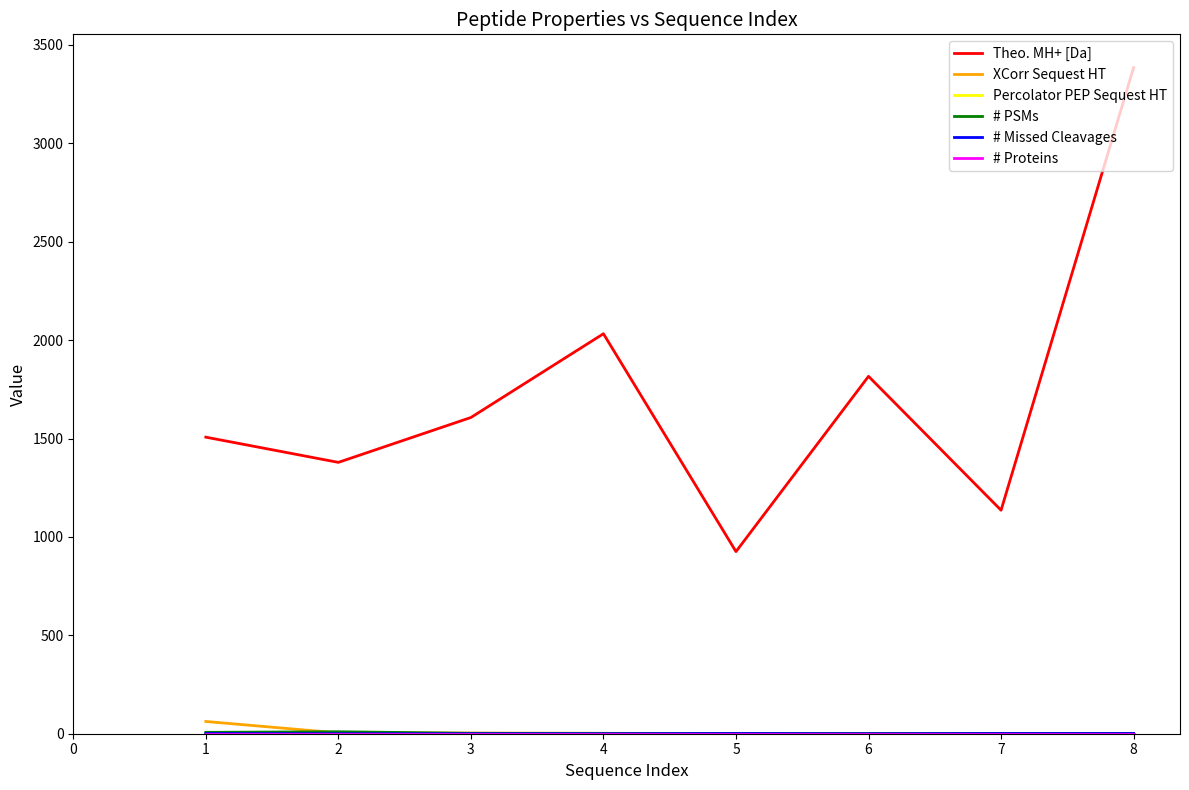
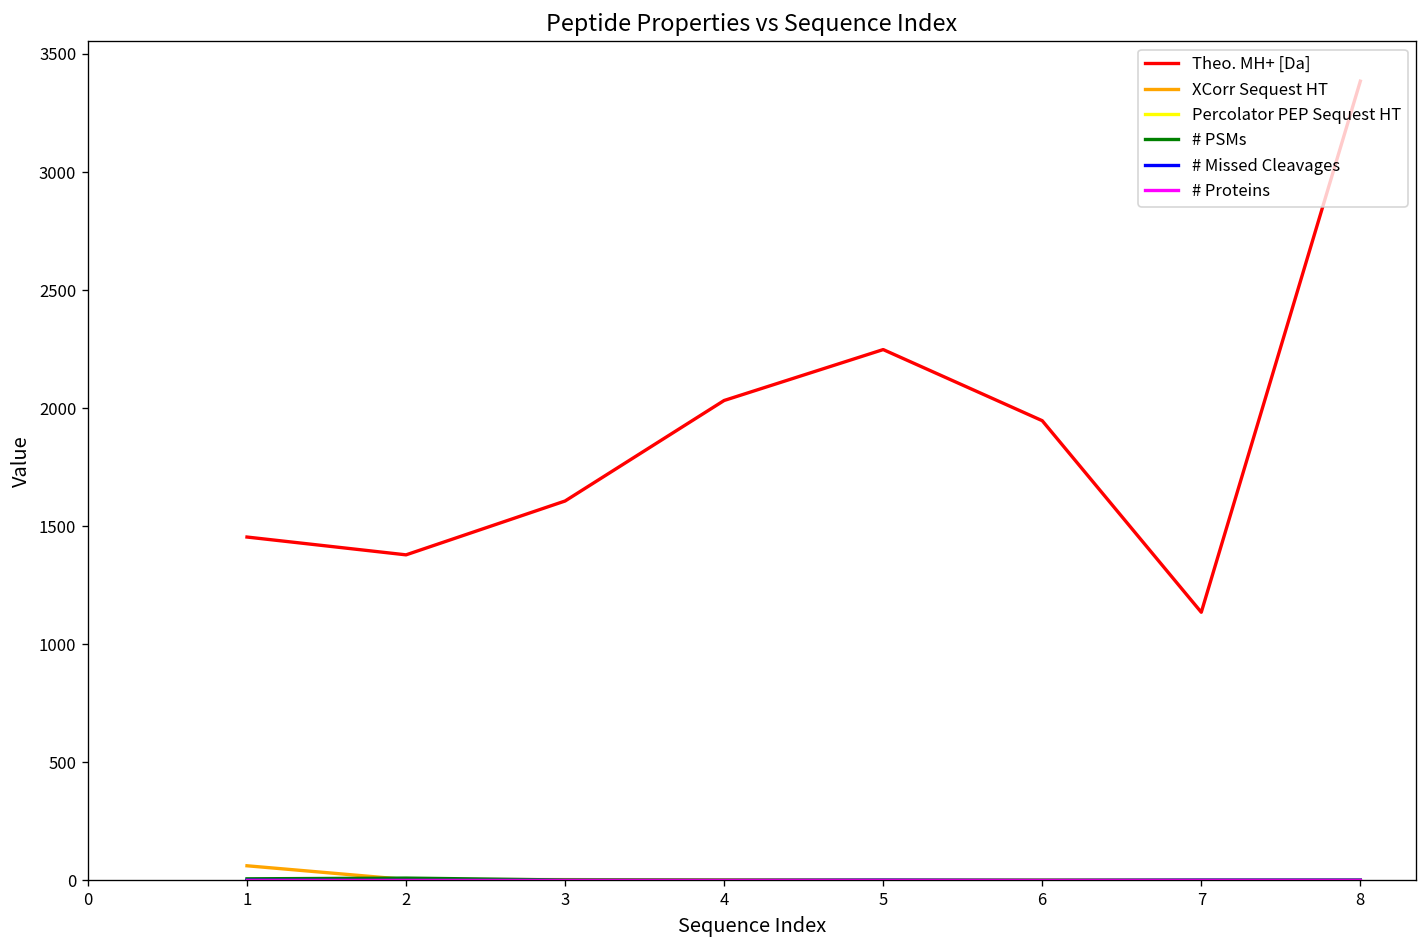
  {
    "Theo. MH+ [Da]": {
-     "1": 1510,
+     "1": 1450,
      "2": 1380,
      "3": 1610,
      "4": 2030,
-     "5": 930,
-     "6": 1820,
+     "5": 2250,
+     "6": 1950,
      "7": 1140
    },
    "XCorr Sequest HT": {
      "1": 60
    }
  }
